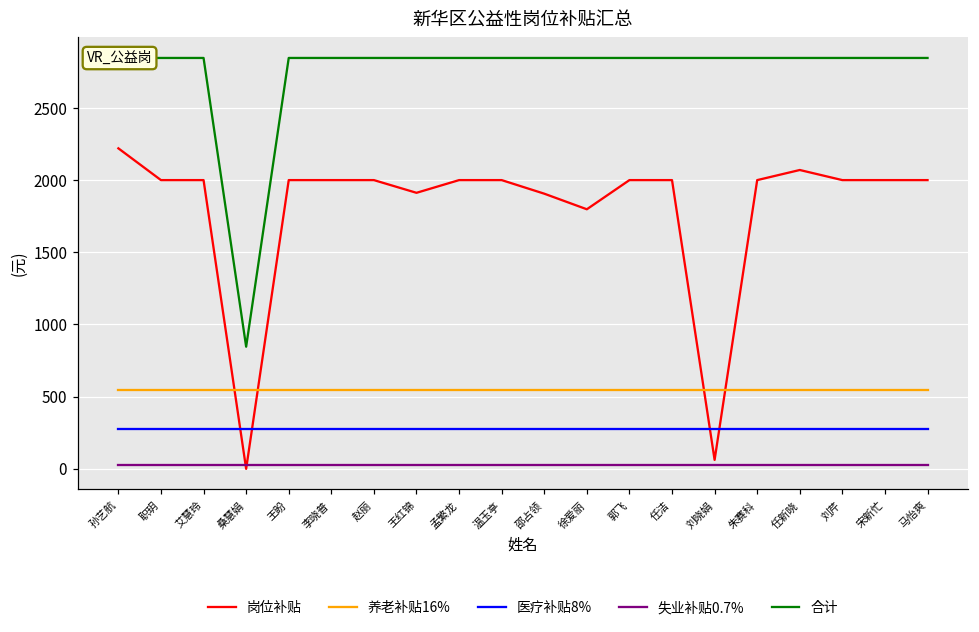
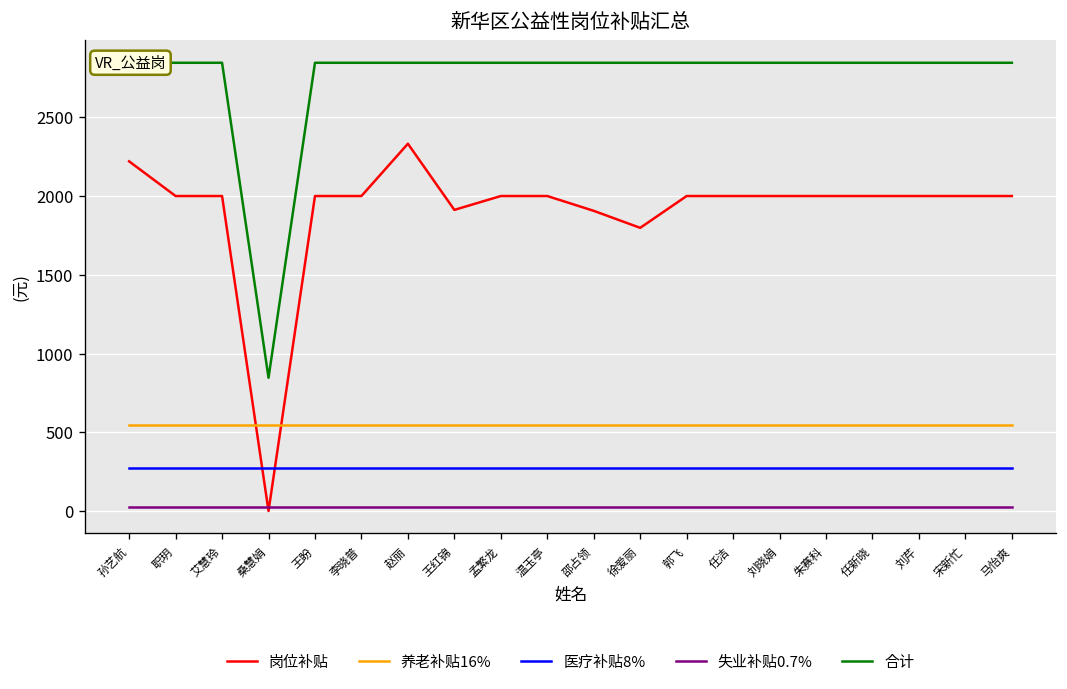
  {
    "岗位补贴": {
      "孙艺航": 2220,
      "职玥": 2000,
      "艾慧玲": 2000,
      "桑慧娟": 0,
      "王盼": 2000,
      "李晓普": 2000,
-     "赵丽": 2000,
+     "赵丽": 2330,
      "王红锦": 1910,
      "孟繁龙": 2000,
      "温玉亭": 2000,
      "邵占领": 1910,
      "徐爱丽": 1800,
      "郭飞": 2000,
      "任洁": 2000,
-     "刘晓娟": 60,
+     "刘晓娟": 2000,
      "朱赛科": 2000,
-     "任新晓": 2070,
+     "任新晓": 2000,
      "刘芹": 2000,
      "宋新忙": 2000,
      "马怡爽": 2000
    },
    "养老补贴16%": {
      "孙艺航": 550,
      "职玥": 550,
      "艾慧玲": 550,
      "桑慧娟": 550,
      "王盼": 550,
      "李晓普": 550,
      "赵丽": 550,
      "王红锦": 550,
      "孟繁龙": 550,
      "温玉亭": 550,
      "邵占领": 550,
      "徐爱丽": 550,
      "郭飞": 550,
      "任洁": 550,
      "刘晓娟": 550,
      "朱赛科": 550,
      "任新晓": 550,
      "刘芹": 550,
      "宋新忙": 550,
      "马怡爽": 550
    },
    "医疗补贴8%": {
      "孙艺航": 270,
      "职玥": 270,
      "艾慧玲": 270,
      "桑慧娟": 270,
      "王盼": 270,
      "李晓普": 270,
      "赵丽": 270,
      "王红锦": 270,
      "孟繁龙": 270,
      "温玉亭": 270,
      "邵占领": 270,
      "徐爱丽": 270,
      "郭飞": 270,
      "任洁": 270,
      "刘晓娟": 270,
      "朱赛科": 270,
      "任新晓": 270,
      "刘芹": 270,
      "宋新忙": 270,
      "马怡爽": 270
    },
    "失业补贴0.7%": {
      "孙艺航": 20,
      "职玥": 20,
      "艾慧玲": 20,
      "桑慧娟": 20,
      "王盼": 20,
      "李晓普": 20,
      "赵丽": 20,
      "王红锦": 20,
      "孟繁龙": 20,
      "温玉亭": 20,
      "邵占领": 20,
      "徐爱丽": 20,
      "郭飞": 20,
      "任洁": 20,
      "刘晓娟": 20,
      "朱赛科": 20,
      "任新晓": 20,
      "刘芹": 20,
      "宋新忙": 20,
      "马怡爽": 20
    },
    "合计": {
      "职玥": 2850,
      "艾慧玲": 2850,
      "桑慧娟": 850,
      "王盼": 2850,
      "李晓普": 2850,
      "赵丽": 2850,
      "王红锦": 2850,
      "孟繁龙": 2850,
      "温玉亭": 2850,
      "邵占领": 2850,
      "徐爱丽": 2850,
      "郭飞": 2850,
      "任洁": 2850,
      "刘晓娟": 2850,
      "朱赛科": 2850,
      "任新晓": 2850,
      "刘芹": 2850,
      "宋新忙": 2850,
      "马怡爽": 2850
    }
  }
